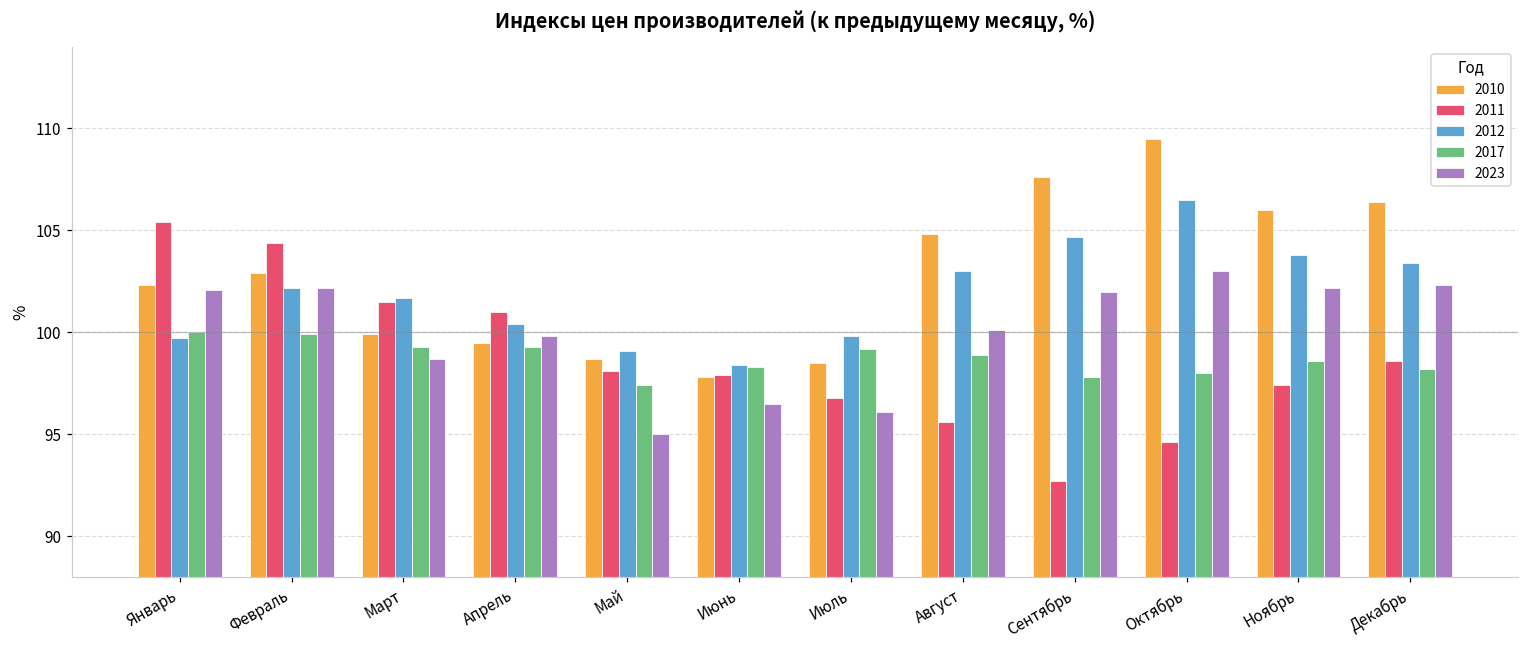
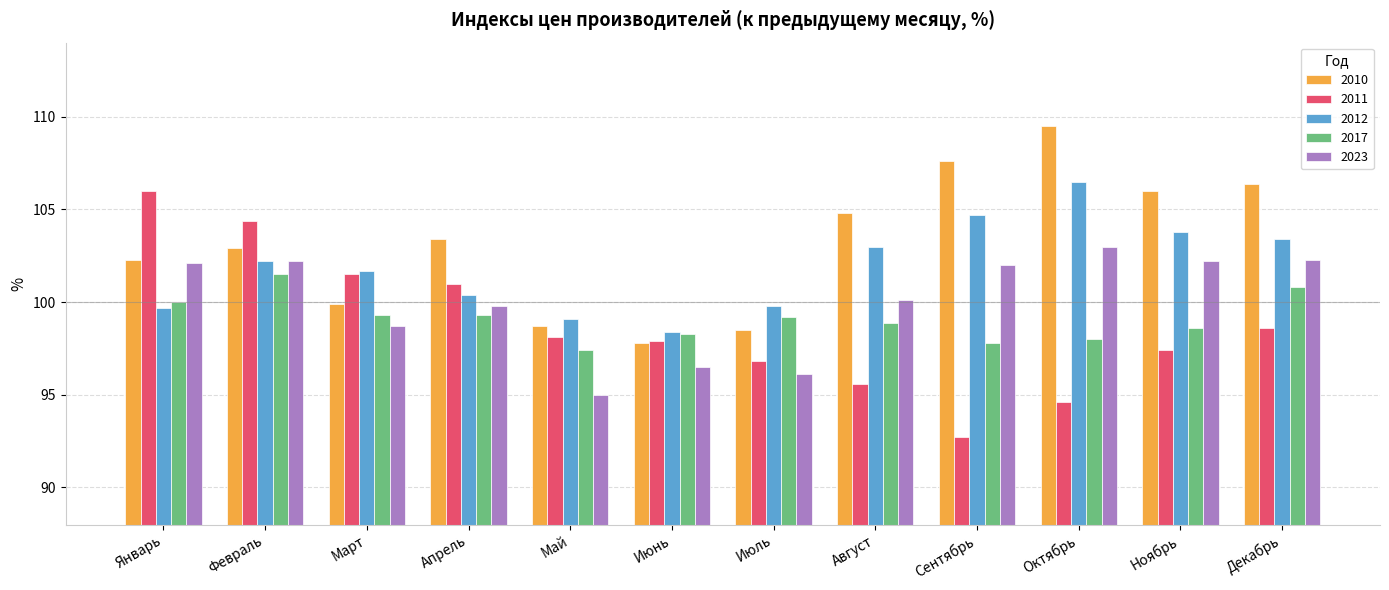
  {
    "2010": {
      "Январь": 102.3,
      "Февраль": 102.9,
      "Март": 99.9,
-     "Апрель": 99.5,
+     "Апрель": 103.4,
      "Май": 98.7,
      "Июнь": 97.8,
      "Июль": 98.5,
      "Август": 104.8,
      "Сентябрь": 107.6,
      "Октябрь": 109.5,
      "Ноябрь": 106.0,
      "Декабрь": 106.4
    },
    "2011": {
-     "Январь": 105.4,
+     "Январь": 106.0,
      "Февраль": 104.4,
      "Март": 101.5,
      "Апрель": 101.0,
      "Май": 98.1,
      "Июнь": 97.9,
      "Июль": 96.8,
      "Август": 95.6,
      "Сентябрь": 92.7,
      "Октябрь": 94.6,
      "Ноябрь": 97.4,
      "Декабрь": 98.6
    },
    "2012": {
      "Январь": 99.7,
      "Февраль": 102.2,
      "Март": 101.7,
      "Апрель": 100.4,
      "Май": 99.1,
      "Июнь": 98.4,
      "Июль": 99.8,
      "Август": 103.0,
      "Сентябрь": 104.7,
      "Октябрь": 106.5,
      "Ноябрь": 103.8,
      "Декабрь": 103.4
    },
    "2017": {
      "Январь": 100.0,
-     "Февраль": 99.9,
+     "Февраль": 101.5,
      "Март": 99.3,
      "Апрель": 99.3,
      "Май": 97.4,
      "Июнь": 98.3,
      "Июль": 99.2,
      "Август": 98.9,
      "Сентябрь": 97.8,
      "Октябрь": 98.0,
      "Ноябрь": 98.6,
-     "Декабрь": 98.2
+     "Декабрь": 100.8
    },
    "2023": {
      "Январь": 102.1,
      "Февраль": 102.2,
      "Март": 98.7,
      "Апрель": 99.8,
      "Май": 95.0,
      "Июнь": 96.5,
      "Июль": 96.1,
      "Август": 100.1,
      "Сентябрь": 102.0,
      "Октябрь": 103.0,
      "Ноябрь": 102.2,
      "Декабрь": 102.3
    }
  }
